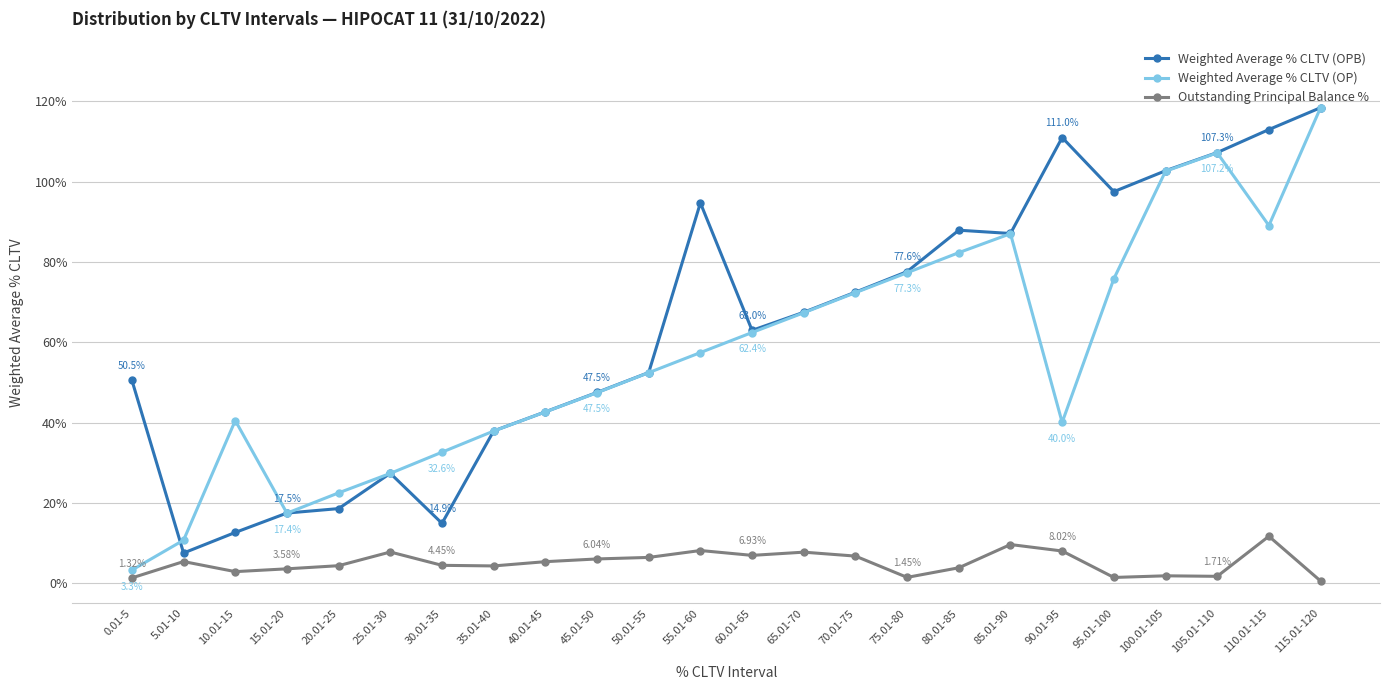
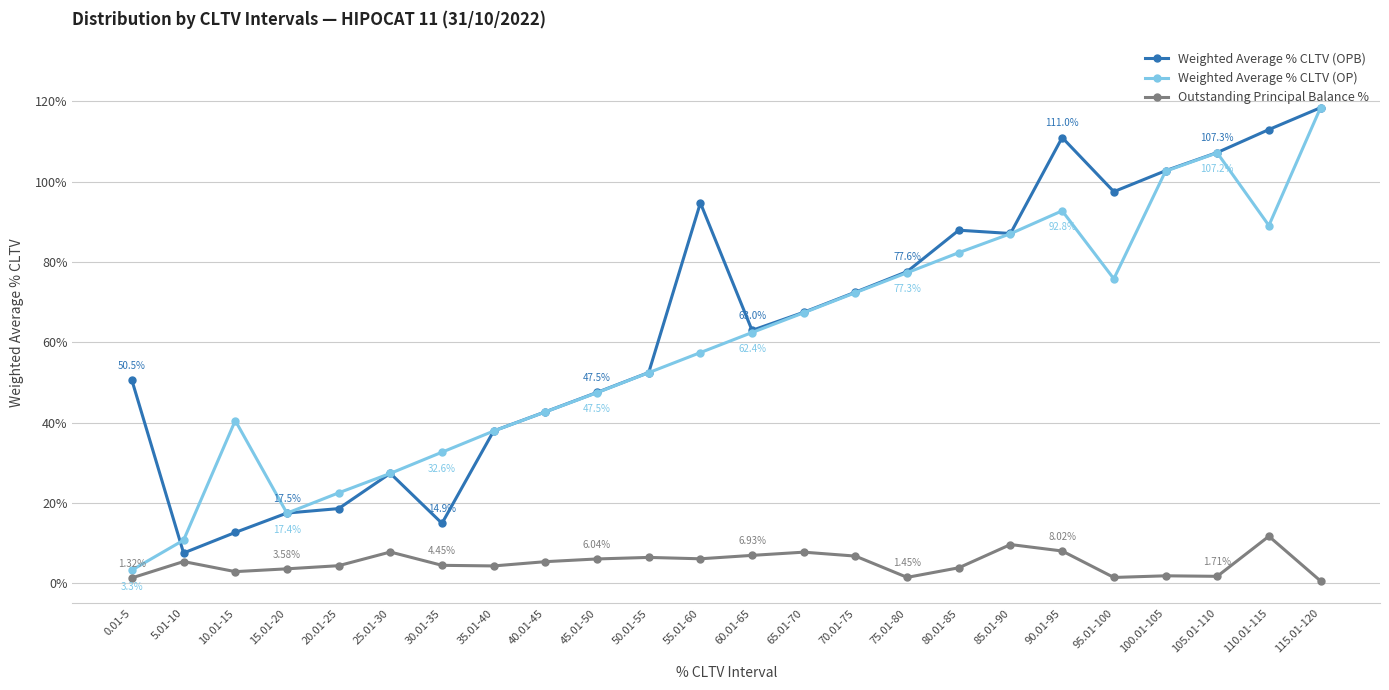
  {
    "Weighted Average % CLTV (OPB)": {
      "0.01-5": "50.5%",
      "30.01-35": "14.9%",
      "90.01-95": "111.0%"
    },
    "Weighted Average % CLTV (OP)": {
      "0.01-5": "3.3%",
      "30.01-35": "32.6%",
-     "90.01-95": "40.0%"
+     "90.01-95": "92.8%"
    },
    "Outstanding Principal Balance %": {
      "5.01-10": "5%",
      "10.01-15": "3%",
      "20.01-25": "4%",
      "25.01-30": "8%",
      "35.01-40": "4%",
      "40.01-45": "5%",
      "50.01-55": "6%",
-     "55.01-60": "8%",
+     "55.01-60": "6%",
      "65.01-70": "8%",
      "70.01-75": "7%",
      "80.01-85": "4%",
      "85.01-90": "10%",
      "95.01-100": "1%",
      "100.01-105": "2%",
      "110.01-115": "12%",
      "115.01-120": "1%"
    }
  }
